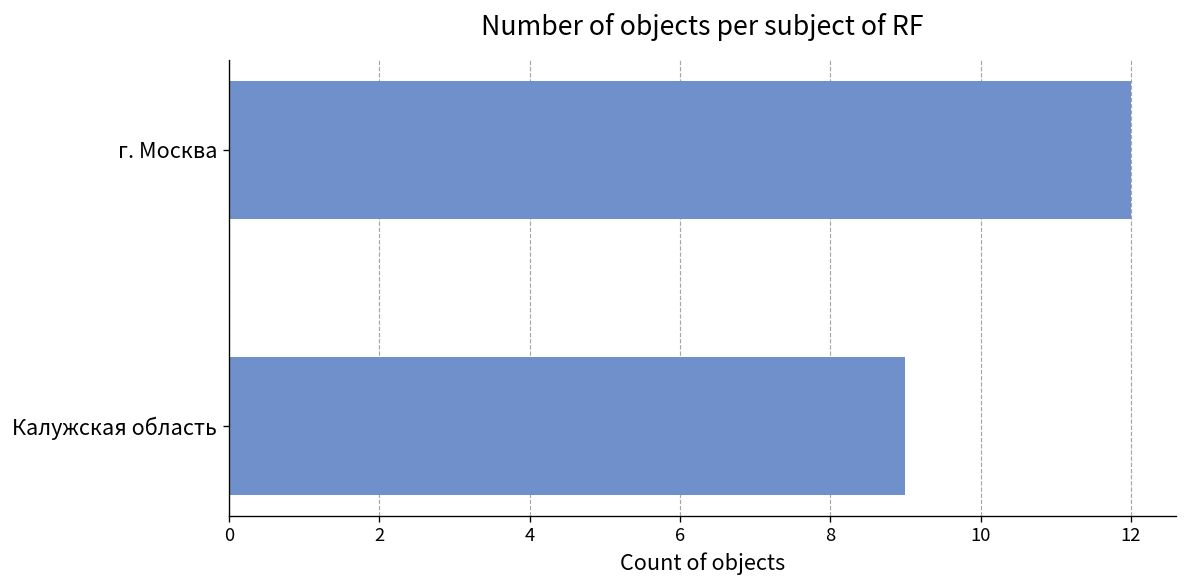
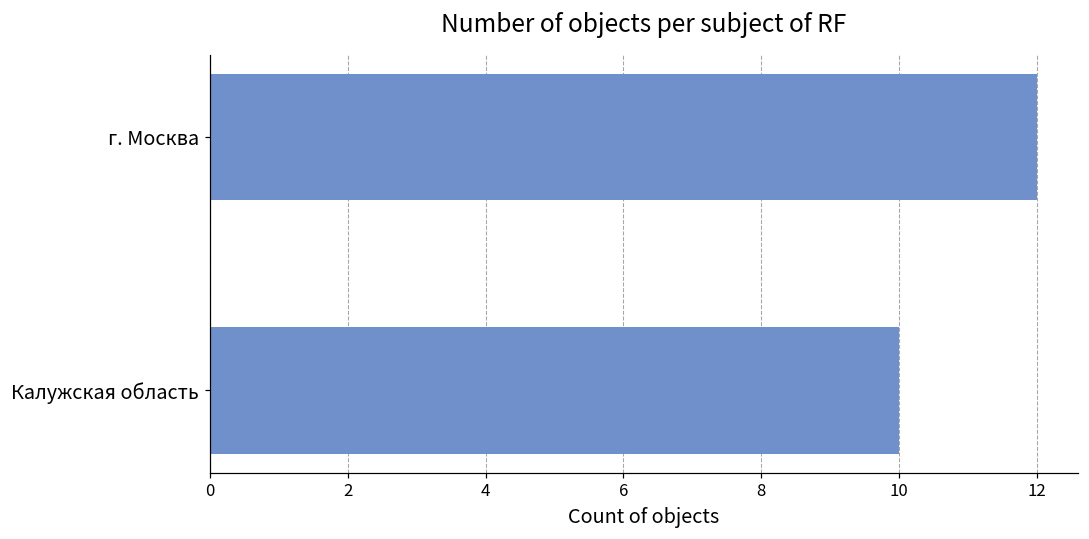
  {
    "г. Москва": 12,
-   "Калужская область": 9
+   "Калужская область": 10
  }
